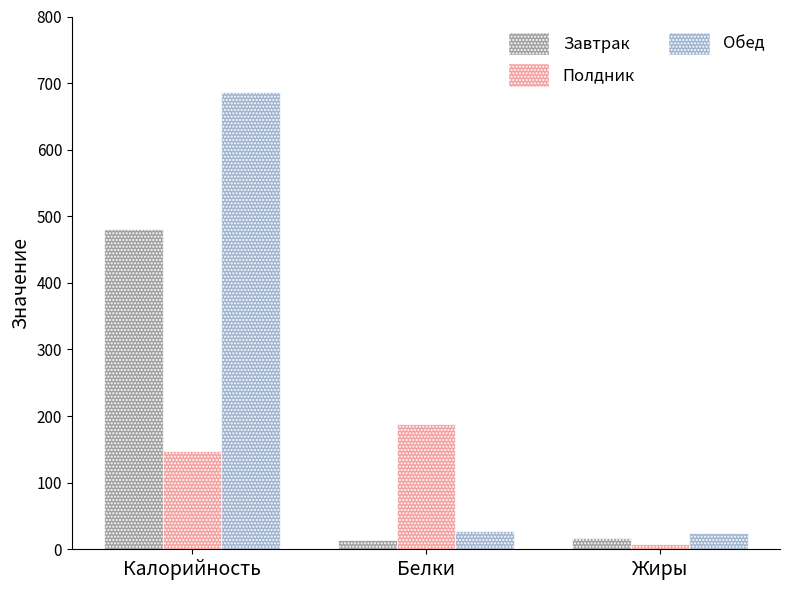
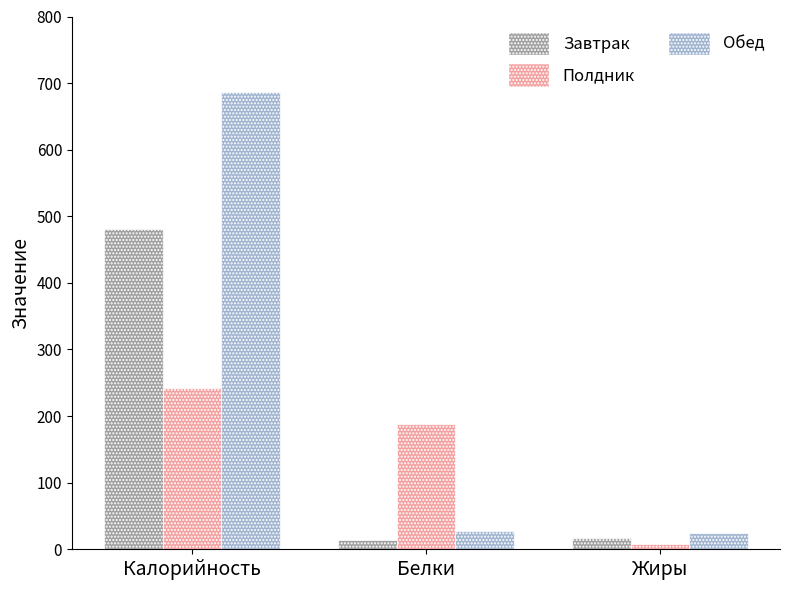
  {
    "Полдник": {
-     "Калорийность": 150,
+     "Калорийность": 240,
      "Белки": 190,
      "Жиры": 10
    }
  }
